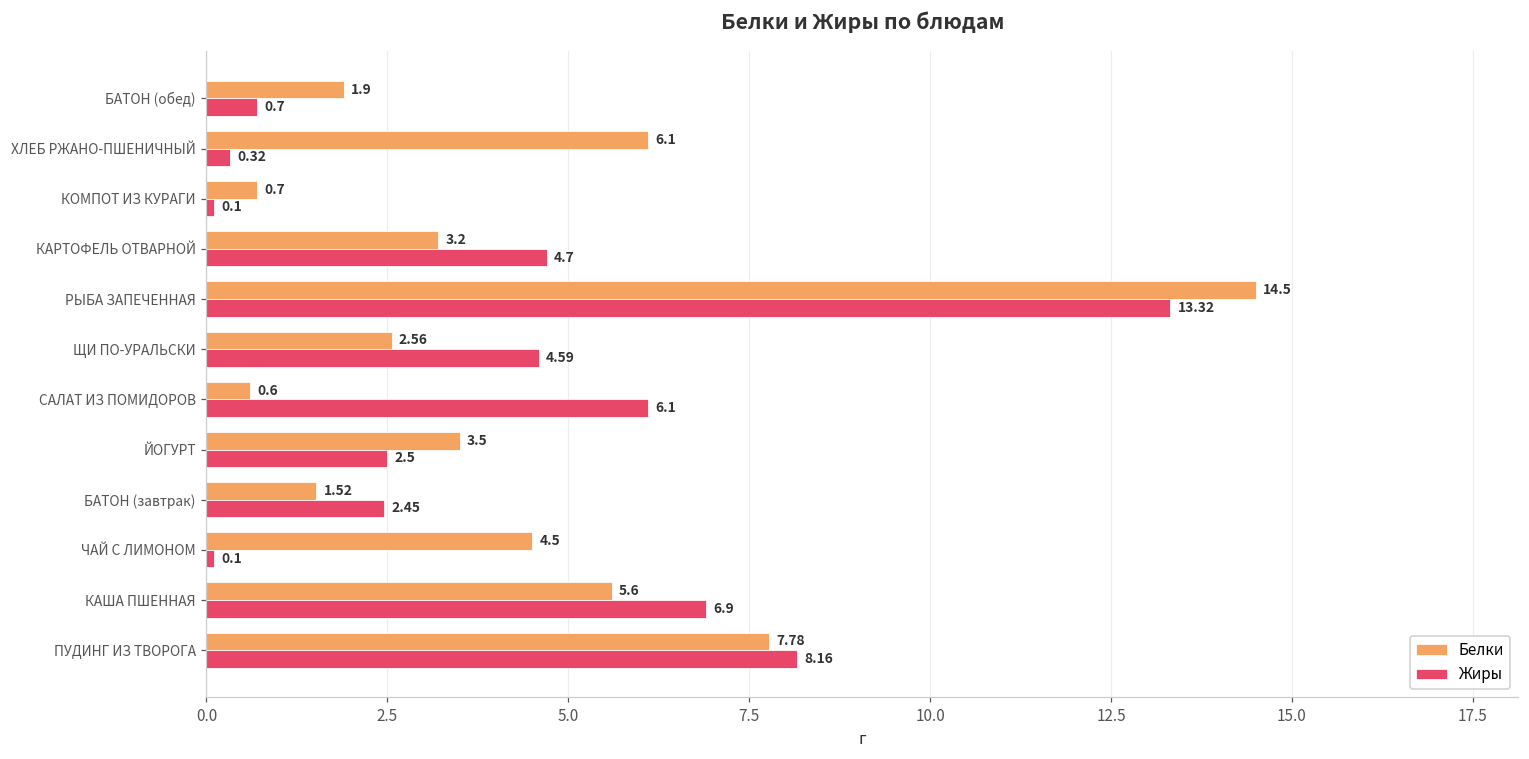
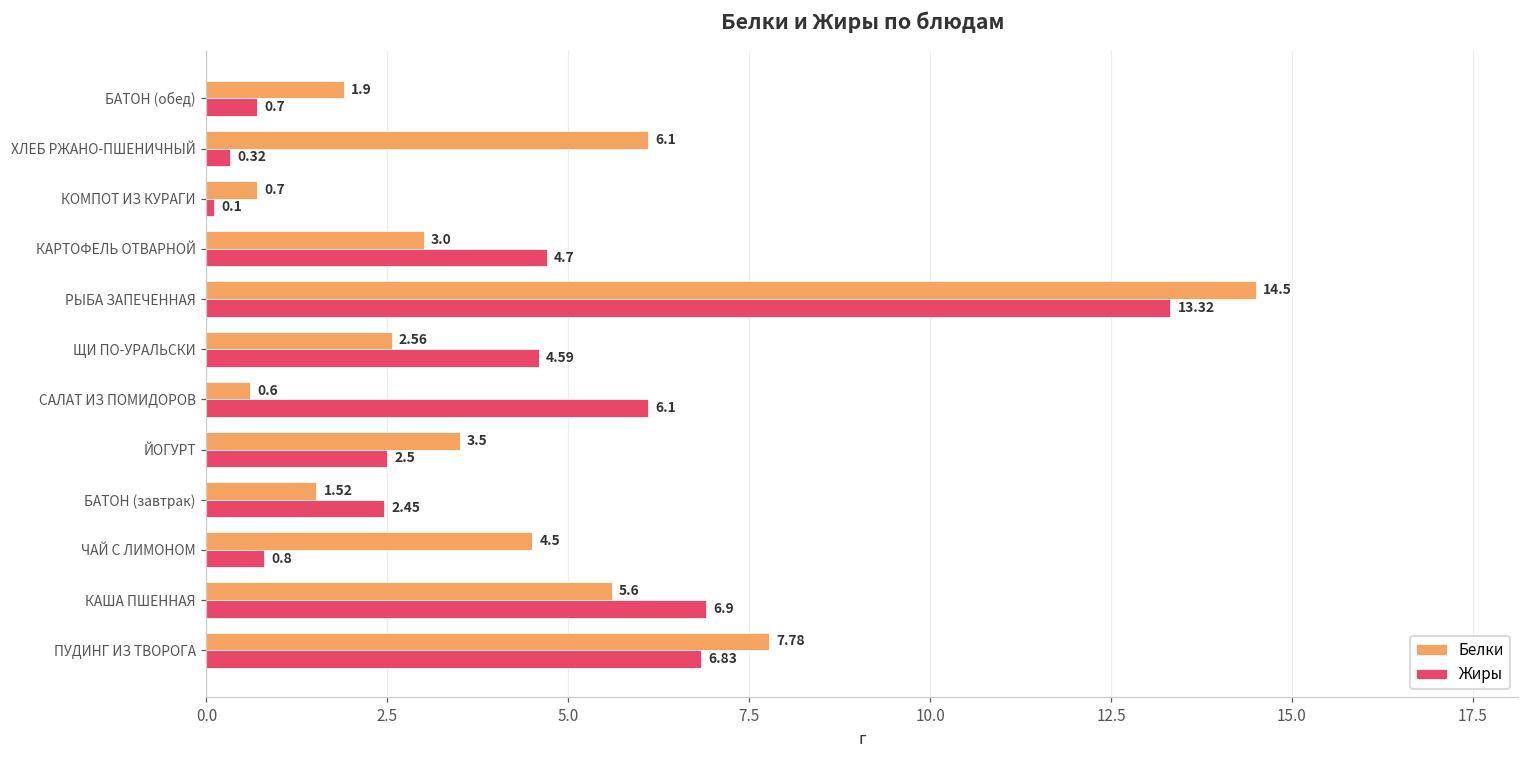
  {
    "Белки": {
      "БАТОН (обед)": 1.9,
      "ХЛЕБ РЖАНО-ПШЕНИЧНЫЙ": 6.1,
      "КОМПОТ ИЗ КУРАГИ": 0.7,
-     "КАРТОФЕЛЬ ОТВАРНОЙ": 3.2,
+     "КАРТОФЕЛЬ ОТВАРНОЙ": 3.0,
      "РЫБА ЗАПЕЧЕННАЯ": 14.5,
      "ЩИ ПО-УРАЛЬСКИ": 2.56,
      "САЛАТ ИЗ ПОМИДОРОВ": 0.6,
      "ЙОГУРТ": 3.5,
      "БАТОН (завтрак)": 1.52,
      "ЧАЙ С ЛИМОНОМ": 4.5,
      "КАША ПШЕННАЯ": 5.6,
      "ПУДИНГ ИЗ ТВОРОГА": 7.78
    },
    "Жиры": {
      "БАТОН (обед)": 0.7,
      "ХЛЕБ РЖАНО-ПШЕНИЧНЫЙ": 0.32,
      "КОМПОТ ИЗ КУРАГИ": 0.1,
      "КАРТОФЕЛЬ ОТВАРНОЙ": 4.7,
      "РЫБА ЗАПЕЧЕННАЯ": 13.32,
      "ЩИ ПО-УРАЛЬСКИ": 4.59,
      "САЛАТ ИЗ ПОМИДОРОВ": 6.1,
      "ЙОГУРТ": 2.5,
      "БАТОН (завтрак)": 2.45,
-     "ЧАЙ С ЛИМОНОМ": 0.1,
+     "ЧАЙ С ЛИМОНОМ": 0.8,
      "КАША ПШЕННАЯ": 6.9,
-     "ПУДИНГ ИЗ ТВОРОГА": 8.16
+     "ПУДИНГ ИЗ ТВОРОГА": 6.83
    }
  }
